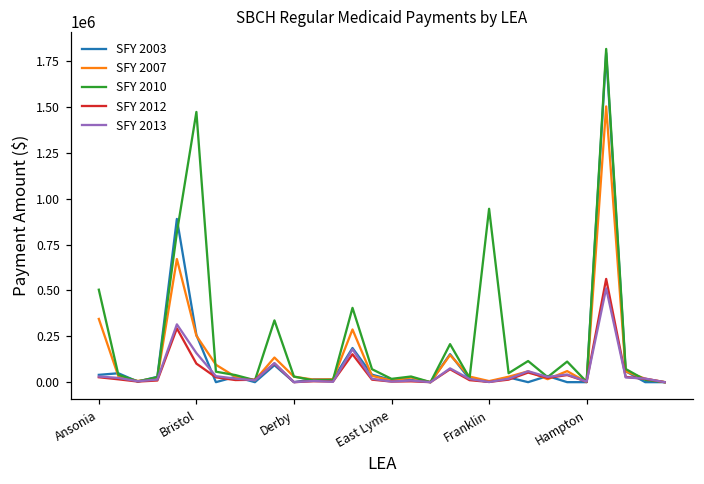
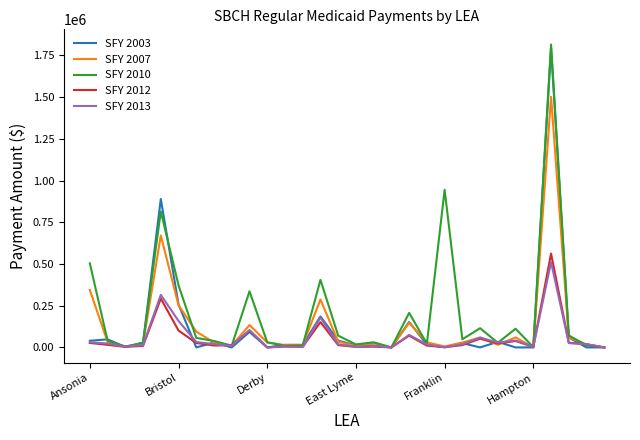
  {
    "SFY 2007": {
      "Ansonia": 340000
    },
    "SFY 2010": {
      "Ansonia": 500000,
-     "Bristol": 1470000,
+     "Bristol": 370000,
      "Franklin": 940000
    },
    "SFY 2012": {
      "Bristol": 100000
    },
    "SFY 2013": {
      "Bristol": 160000
    }
  }
